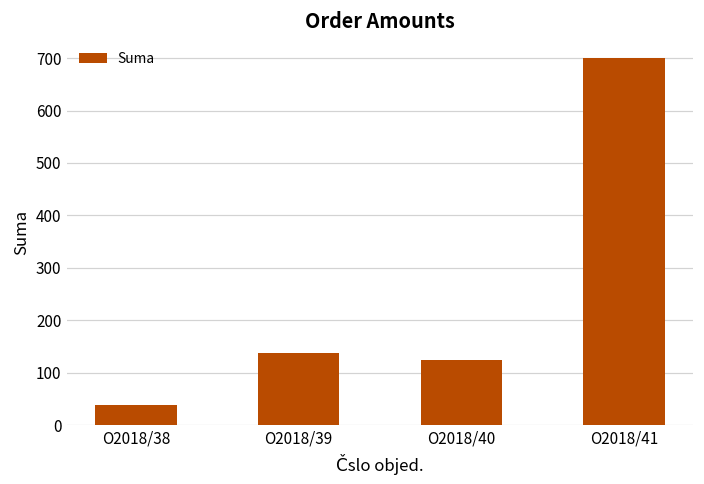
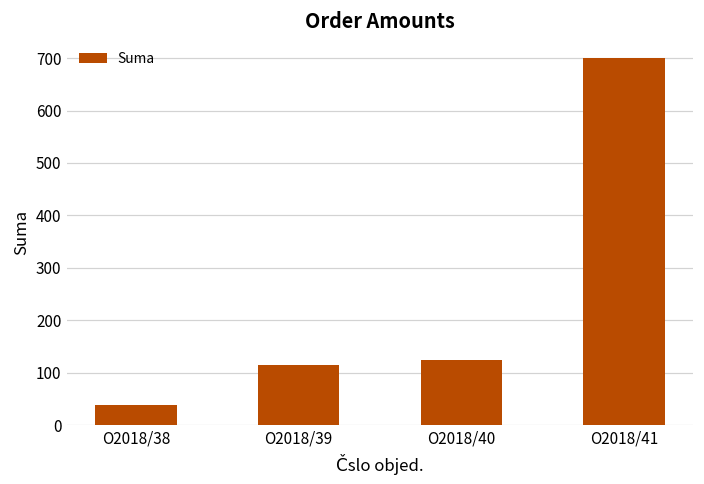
  {
    "O2018/38": 40,
-   "O2018/39": 140,
+   "O2018/39": 120,
    "O2018/40": 120,
    "O2018/41": 700
  }
